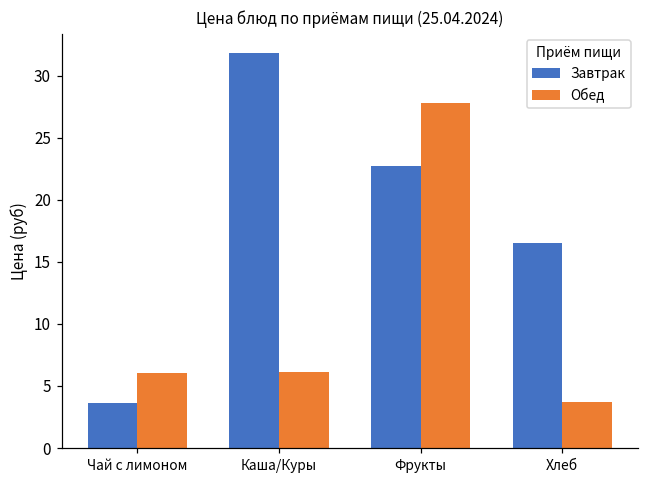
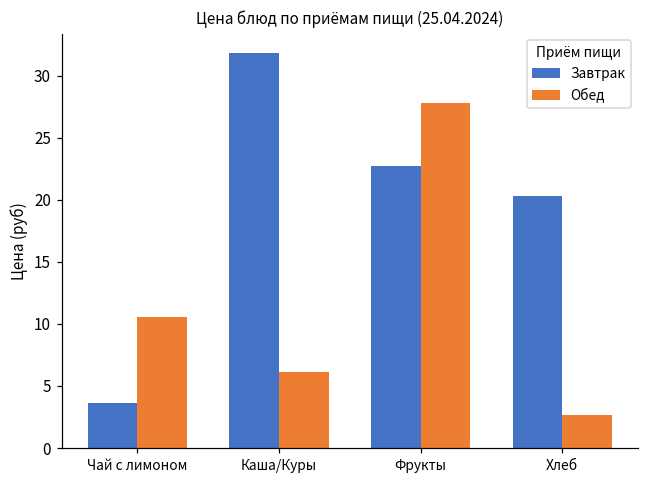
  {
    "Завтрак": {
      "Чай с лимоном": 3.6,
      "Каша/Куры": 31.8,
      "Фрукты": 22.7,
-     "Хлеб": 16.5
+     "Хлеб": 20.3
    },
    "Обед": {
-     "Чай с лимоном": 6.1,
+     "Чай с лимоном": 10.6,
      "Каша/Куры": 6.2,
      "Фрукты": 27.8,
-     "Хлеб": 3.7
+     "Хлеб": 2.7
    }
  }
